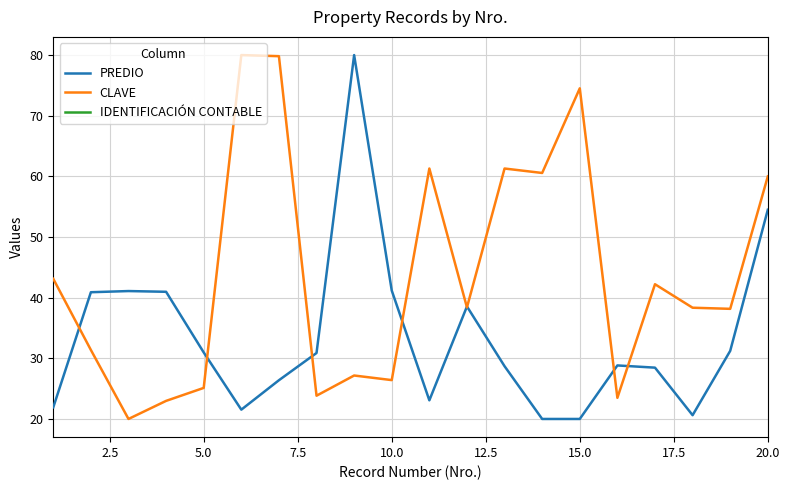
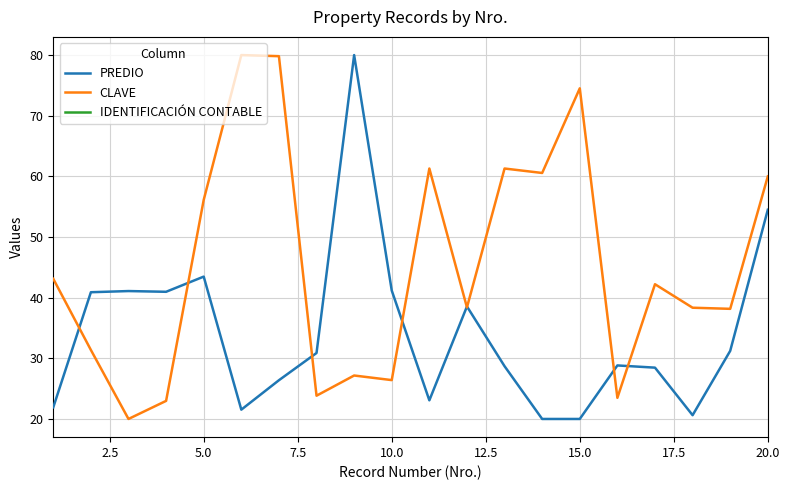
  {
    "PREDIO": {
-     "5.0": 31,
+     "5.0": 43,
      "10.0": 41,
      "15.0": 20,
      "20.0": 54
    },
    "CLAVE": {
-     "5.0": 25,
+     "5.0": 56,
      "10.0": 26,
      "15.0": 75,
      "20.0": 60
    }
  }
